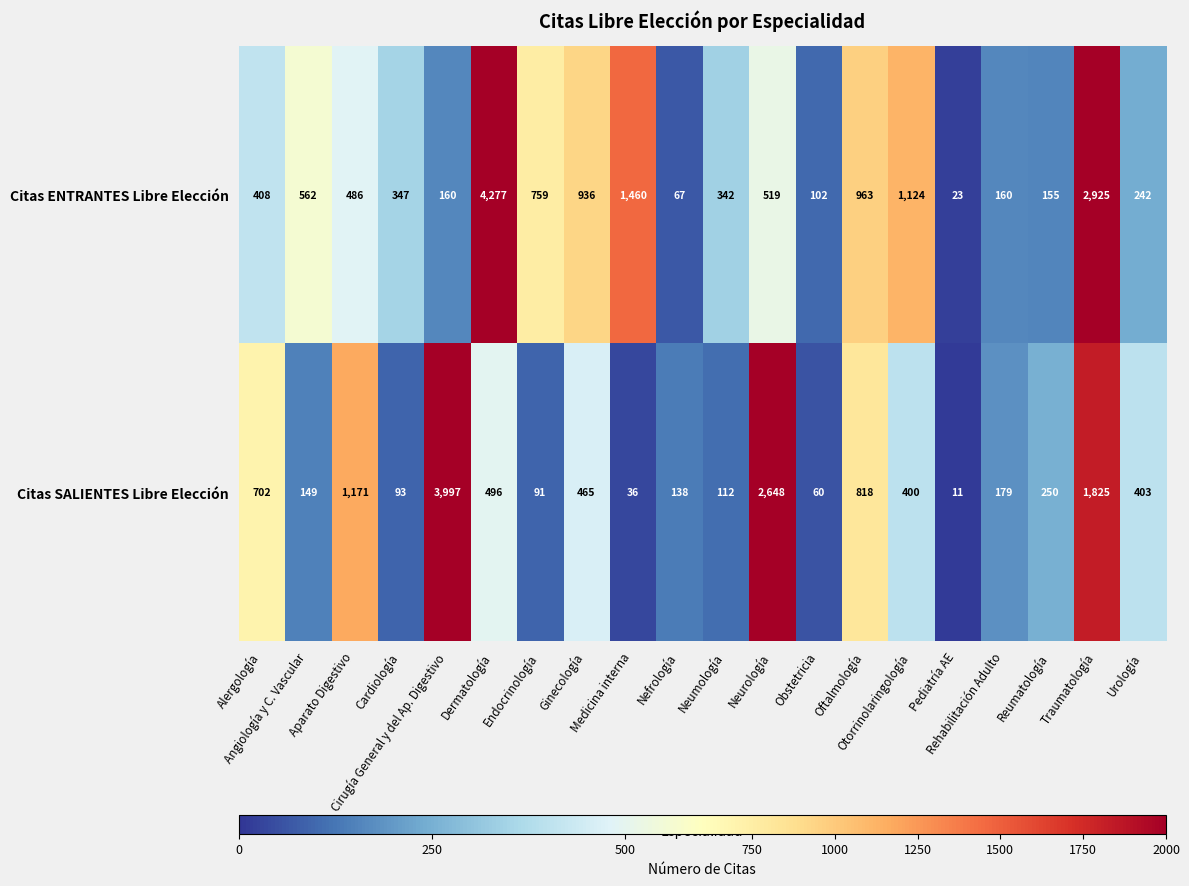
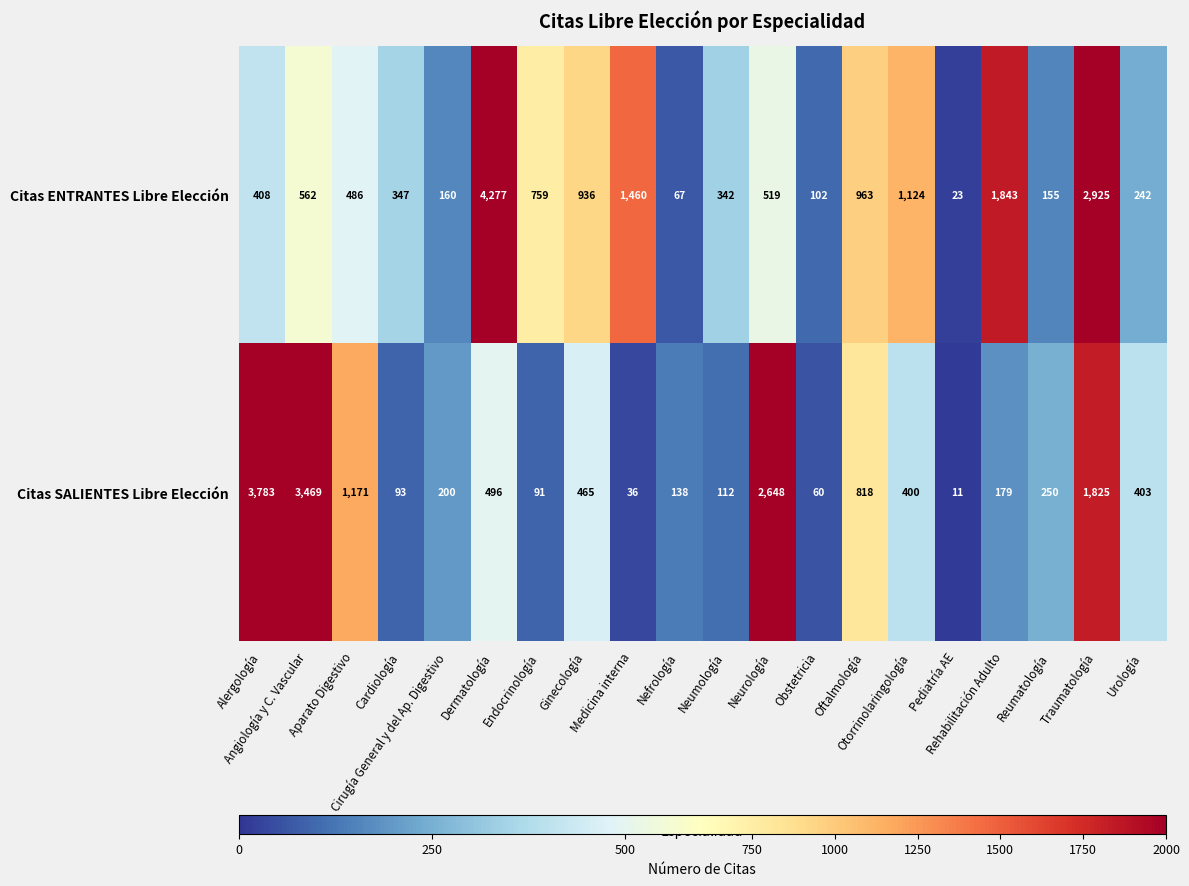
  {
    "Citas ENTRANTES Libre Elección": {
      "Alergología": "408",
      "Angiología y C. Vascular": "562",
      "Aparato Digestivo": "486",
      "Cardiología": "347",
      "Cirugía General y del Ap. Digestivo": "160",
      "Dermatología": "4,277",
      "Endocrinología": "759",
      "Ginecología": "936",
      "Medicina interna": "1,460",
      "Nefrología": "67",
      "Neumología": "342",
      "Neurología": "519",
      "Obstetricia": "102",
      "Oftalmología": "963",
      "Otorrinolaringología": "1,124",
      "Pediatría AE": "23",
-     "Rehabilitación Adulto": "160",
+     "Rehabilitación Adulto": "1,843",
      "Reumatología": "155",
      "Traumatología": "2,925",
      "Urología": "242"
    },
    "Citas SALIENTES Libre Elección": {
-     "Alergología": "702",
-     "Angiología y C. Vascular": "149",
+     "Alergología": "3,783",
+     "Angiología y C. Vascular": "3,469",
      "Aparato Digestivo": "1,171",
      "Cardiología": "93",
-     "Cirugía General y del Ap. Digestivo": "3,997",
+     "Cirugía General y del Ap. Digestivo": "200",
      "Dermatología": "496",
      "Endocrinología": "91",
      "Ginecología": "465",
      "Medicina interna": "36",
      "Nefrología": "138",
      "Neumología": "112",
      "Neurología": "2,648",
      "Obstetricia": "60",
      "Oftalmología": "818",
      "Otorrinolaringología": "400",
      "Pediatría AE": "11",
      "Rehabilitación Adulto": "179",
      "Reumatología": "250",
      "Traumatología": "1,825",
      "Urología": "403"
    }
  }
